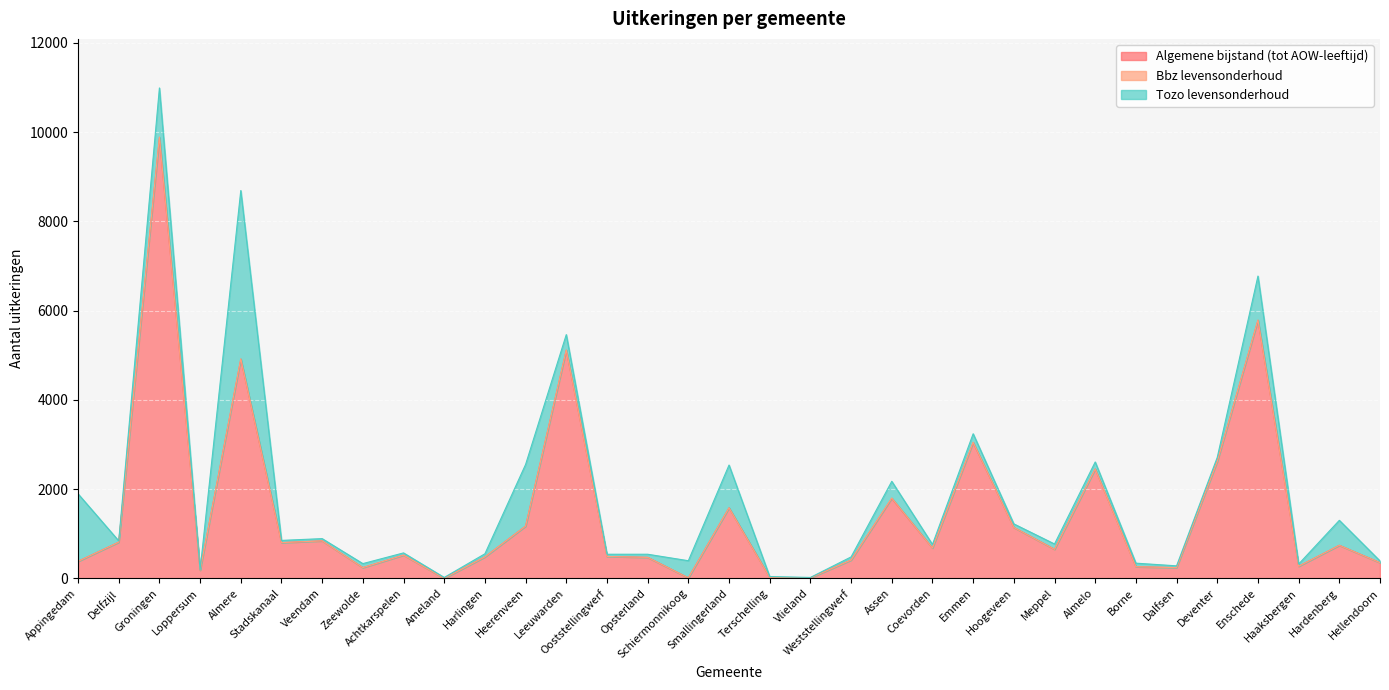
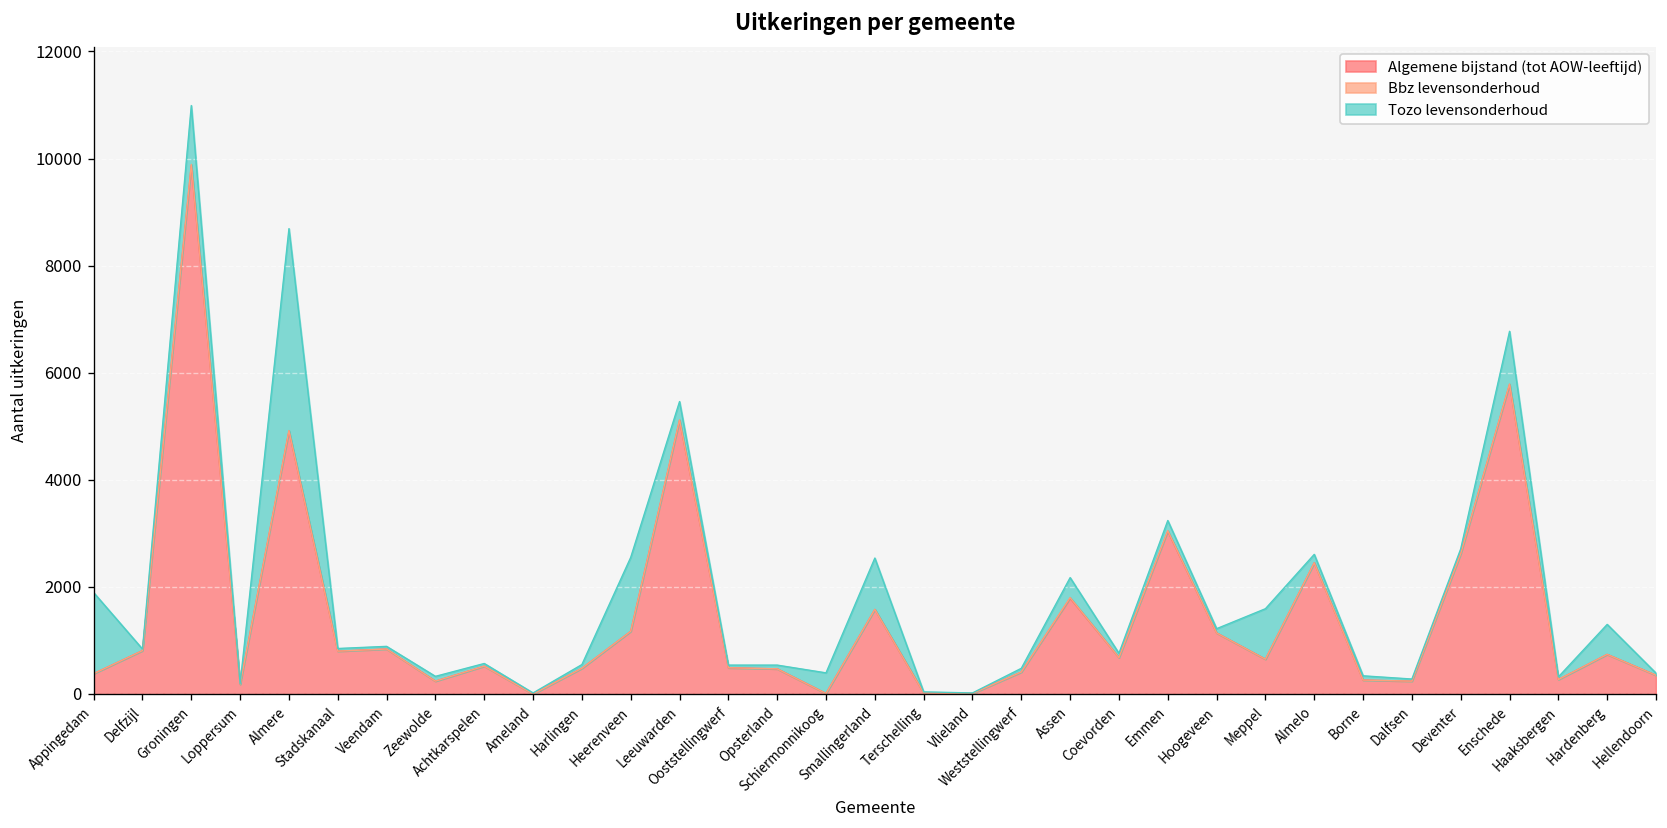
  {
    "Tozo levensonderhoud": {
      "Appingedam": 1500,
      "Groningen": 1100,
      "Almere": 3800,
      "Zeewolde": 100,
      "Harlingen": 100,
      "Heerenveen": 1400,
      "Leeuwarden": 300,
      "Opsterland": 100,
      "Schiermonnikoog": 400,
      "Smallingerland": 1000,
      "Weststellingwerf": 100,
      "Assen": 400,
      "Coevorden": 100,
      "Emmen": 200,
      "Hoogeveen": 100,
-     "Meppel": 100,
+     "Meppel": 900,
      "Almelo": 200,
      "Borne": 100,
      "Deventer": 100,
      "Enschede": 1000,
      "Hardenberg": 600
    }
  }
